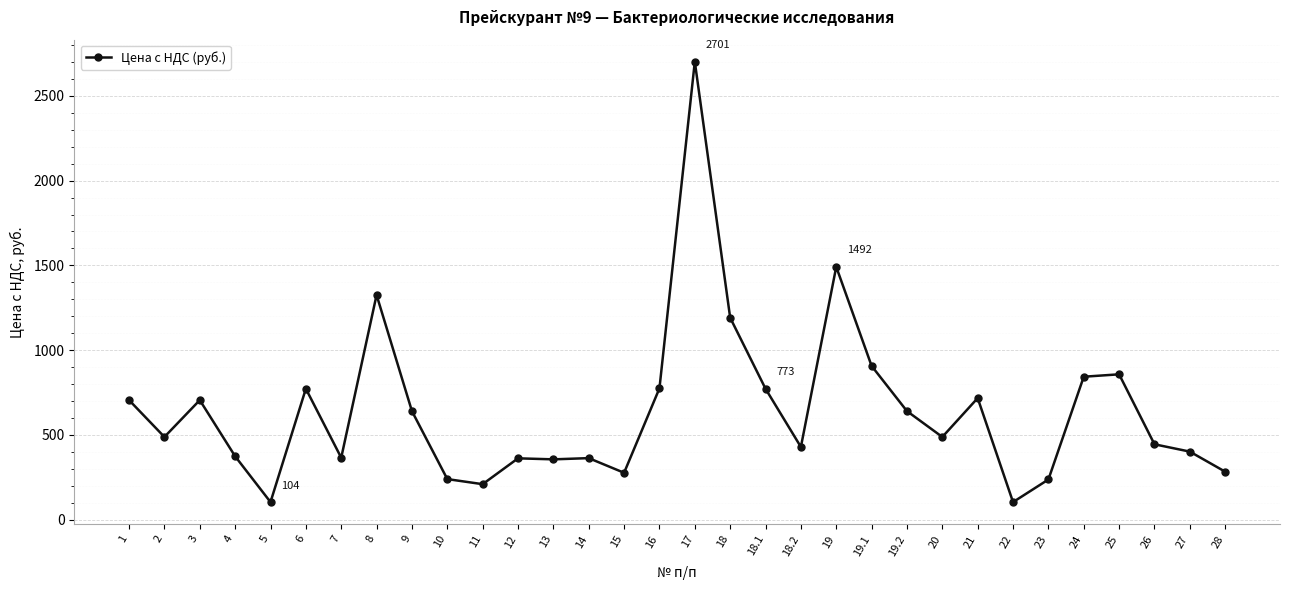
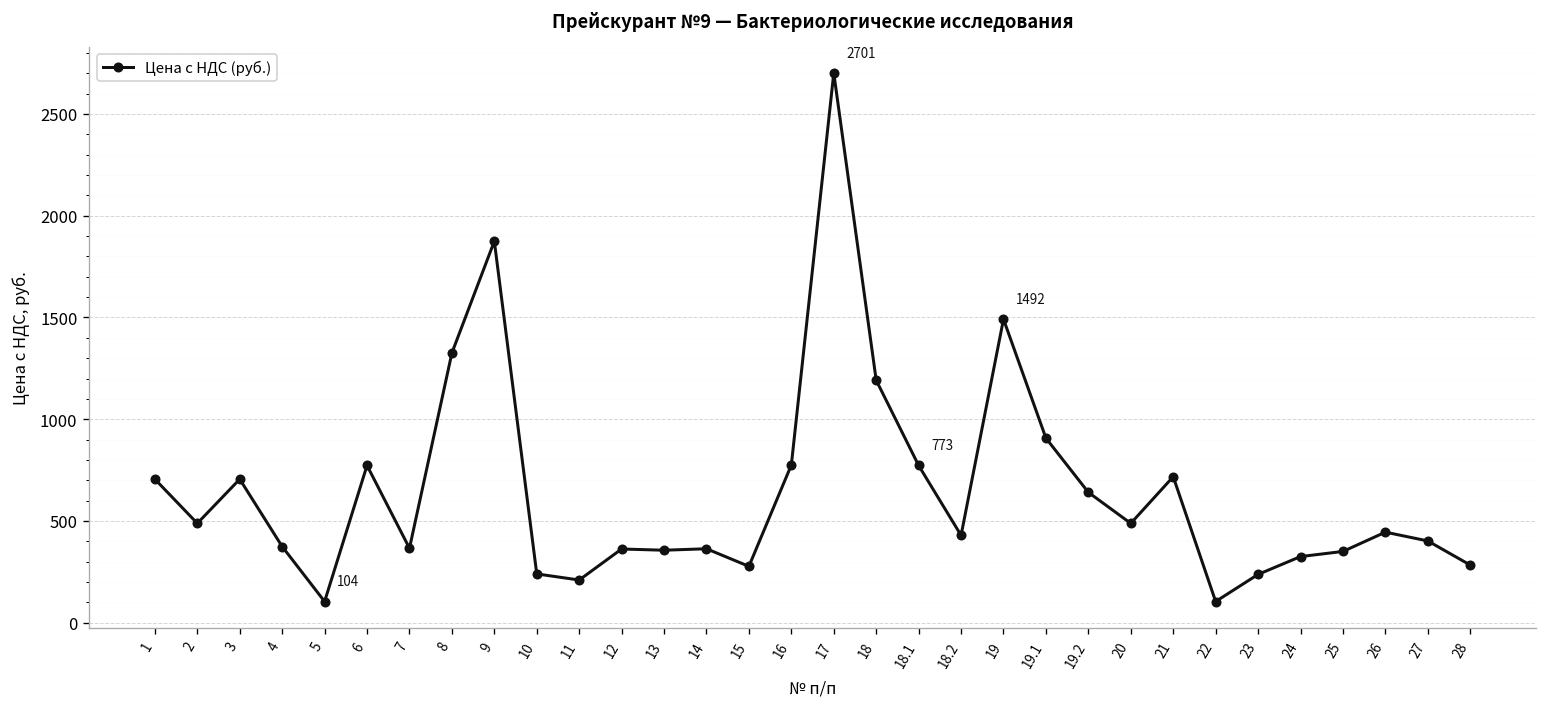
  {
    "1": 710,
    "2": 490,
    "3": 710,
    "4": 370,
    "6": 770,
    "7": 370,
    "8": 1330,
-   "9": 640,
+   "9": 1870,
    "10": 240,
    "11": 210,
    "12": 360,
    "13": 360,
    "14": 360,
    "15": 280,
    "16": 780,
    "18": 1190,
    "18.2": 430,
    "19.1": 910,
    "19.2": 640,
    "20": 490,
    "21": 720,
    "22": 100,
    "23": 240,
-   "24": 840,
-   "25": 860,
+   "24": 330,
+   "25": 350,
    "26": 450,
    "27": 400,
    "28": 280
  }
